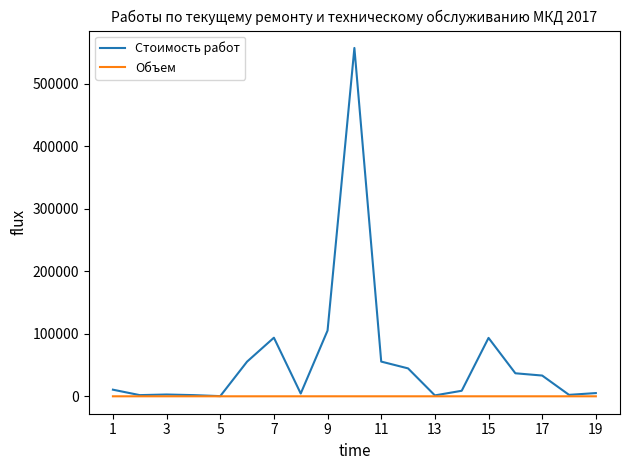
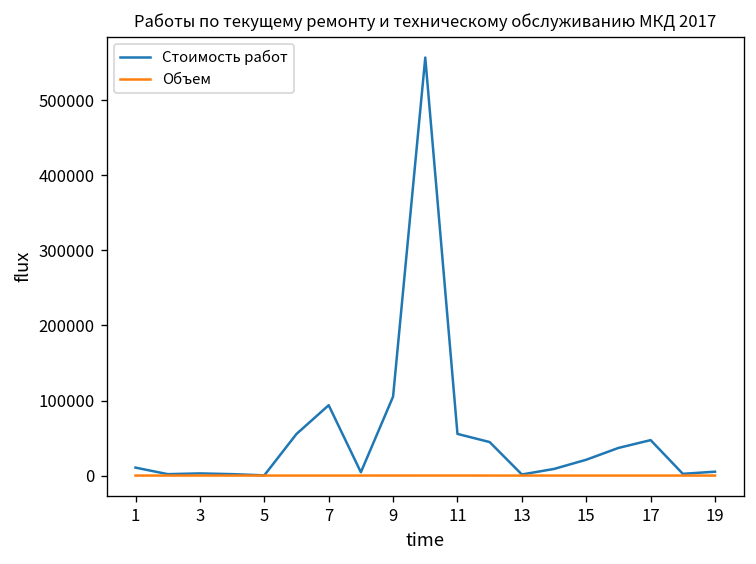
  {
    "Стоимость работ": {
      "1": 10000,
      "7": 90000,
      "9": 110000,
      "11": 60000,
-     "15": 90000,
-     "17": 30000,
+     "15": 20000,
+     "17": 50000,
      "19": 10000
    },
    "Объем": {
      "1": 0,
      "7": 0,
      "9": 0,
      "11": 0,
      "15": 0,
      "17": 0,
      "19": 0
    }
  }
